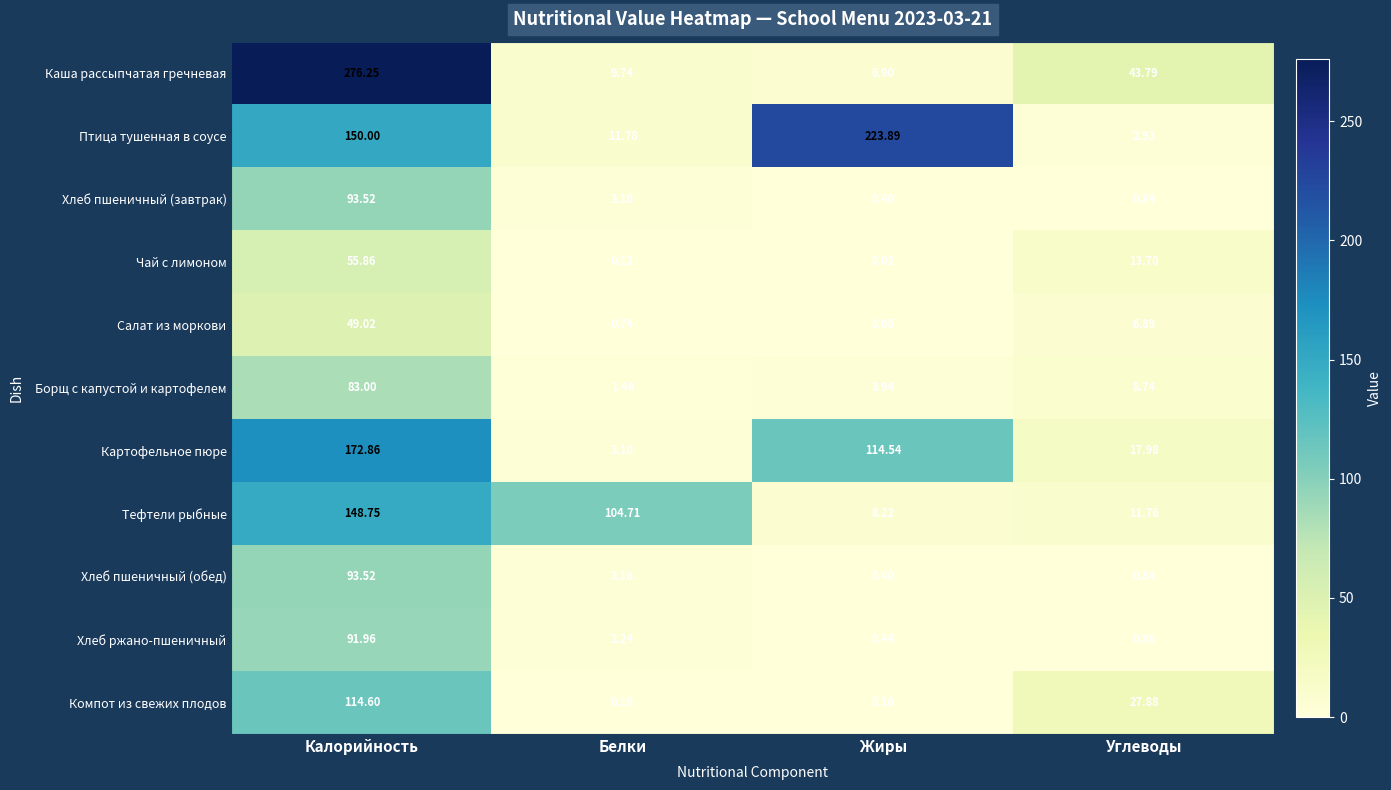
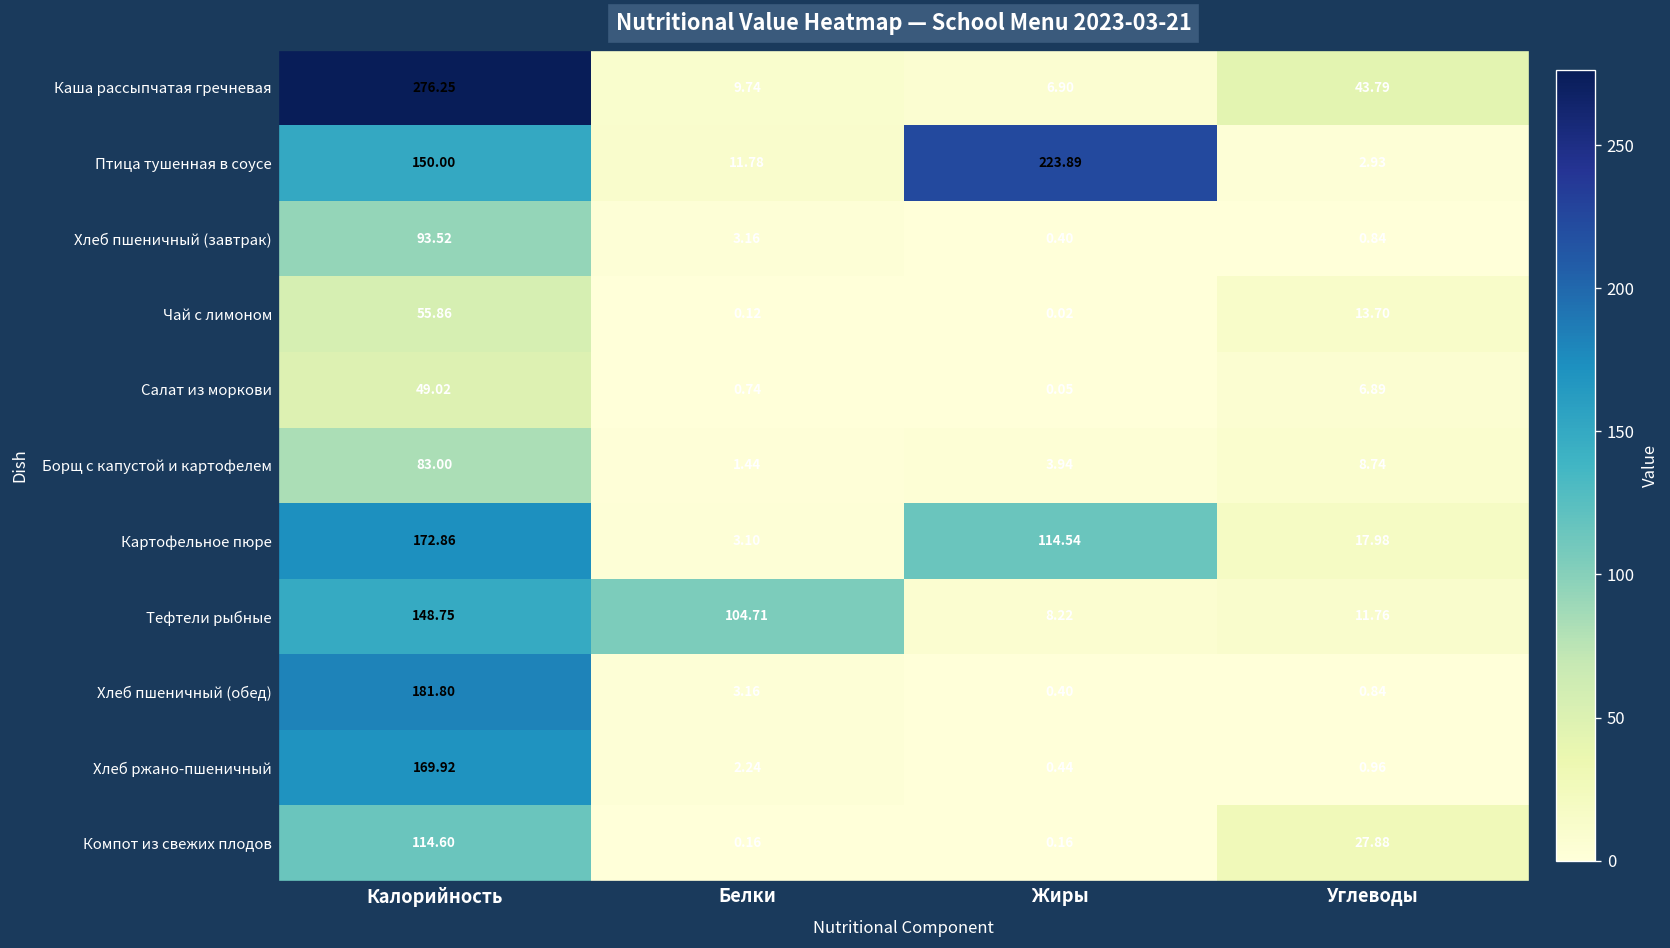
  {
    "Каша рассыпчатая гречневая": {
      "Калорийность": 276.25,
      "Белки": 9.74,
      "Углеводы": 43.79
    },
    "Птица тушенная в соусе": {
      "Калорийность": 150.00,
      "Белки": 11.78,
      "Жиры": 223.89
    },
    "Хлеб пшеничный (завтрак)": {
      "Калорийность": 93.52
    },
    "Чай с лимоном": {
      "Калорийность": 55.86,
      "Углеводы": 13.70
    },
    "Салат из моркови": {
      "Калорийность": 49.02
    },
    "Борщ с капустой и картофелем": {
      "Калорийность": 83.00,
      "Углеводы": 8.74
    },
    "Картофельное пюре": {
      "Калорийность": 172.86,
      "Жиры": 114.54,
      "Углеводы": 17.98
    },
    "Тефтели рыбные": {
      "Калорийность": 148.75,
      "Белки": 104.71,
      "Углеводы": 11.76
    },
    "Хлеб пшеничный (обед)": {
-     "Калорийность": 93.52
+     "Калорийность": 181.80
    },
    "Хлеб ржано-пшеничный": {
-     "Калорийность": 91.96
+     "Калорийность": 169.92
    },
    "Компот из свежих плодов": {
      "Калорийность": 114.60,
      "Углеводы": 27.88
    }
  }
